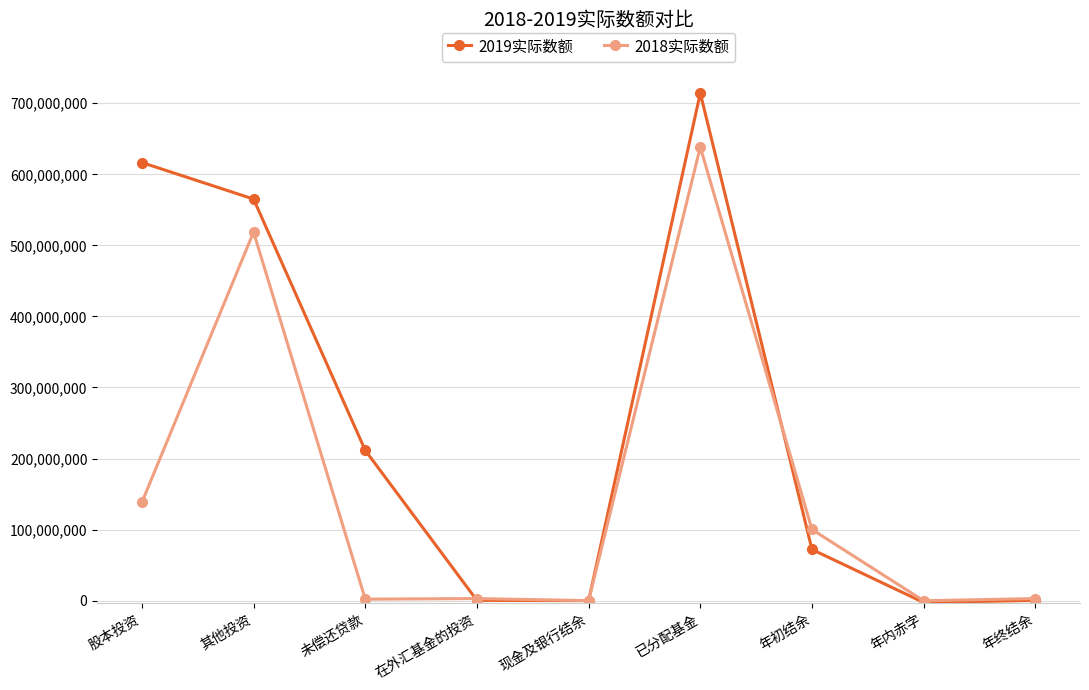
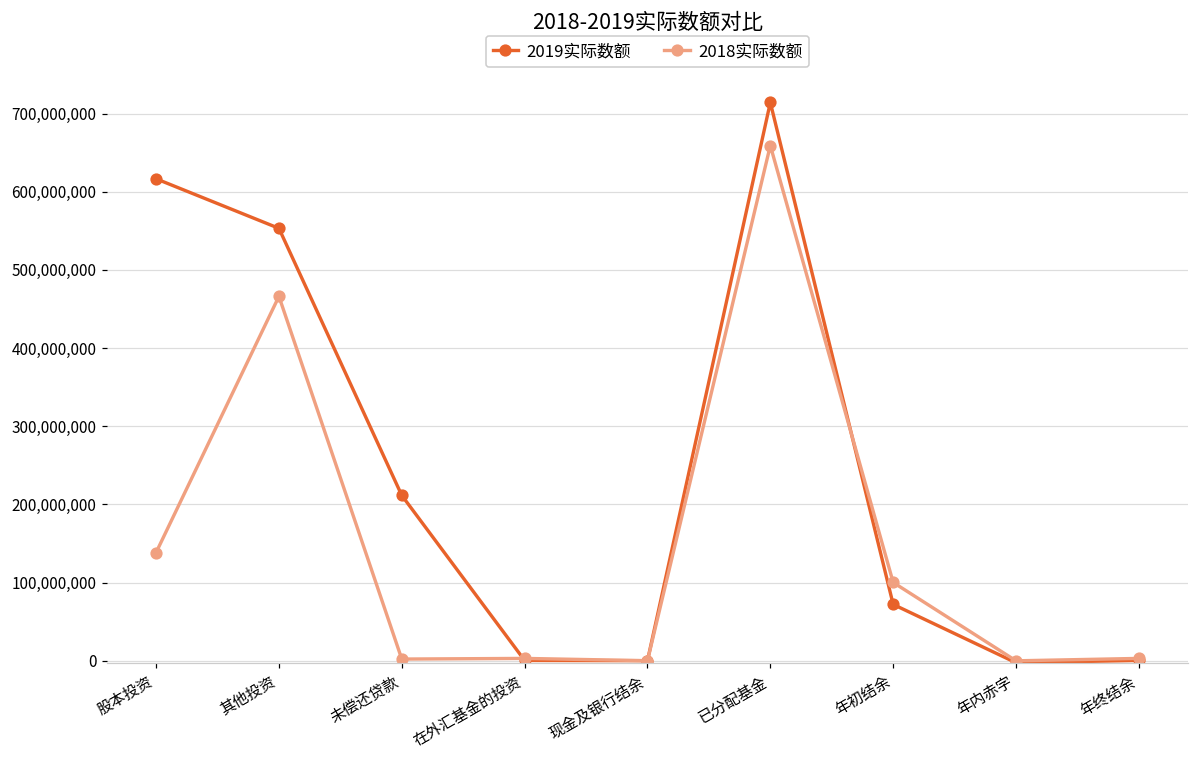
  {
    "2019实际数额": {
      "股本投资": "620,000,000",
-     "其他投资": "570,000,000",
+     "其他投资": "550,000,000",
      "未偿还贷款": "210,000,000",
      "已分配基金": "710,000,000",
      "年初结余": "70,000,000"
    },
    "2018实际数额": {
      "股本投资": "140,000,000",
-     "其他投资": "520,000,000",
+     "其他投资": "470,000,000",
      "未偿还贷款": "0",
-     "已分配基金": "640,000,000",
+     "已分配基金": "660,000,000",
      "年初结余": "100,000,000"
    }
  }
